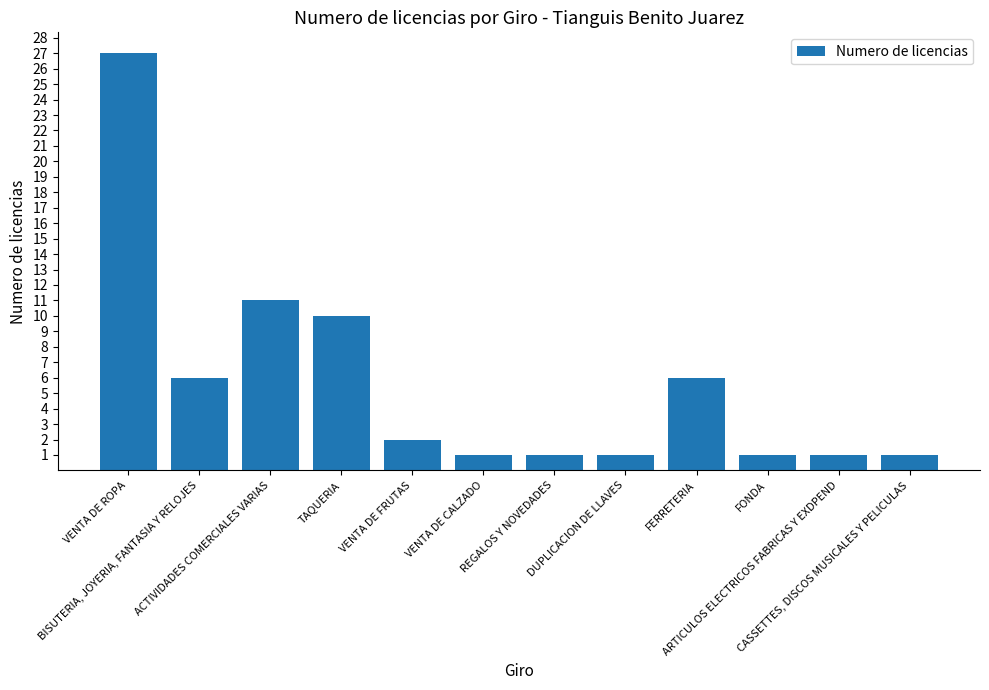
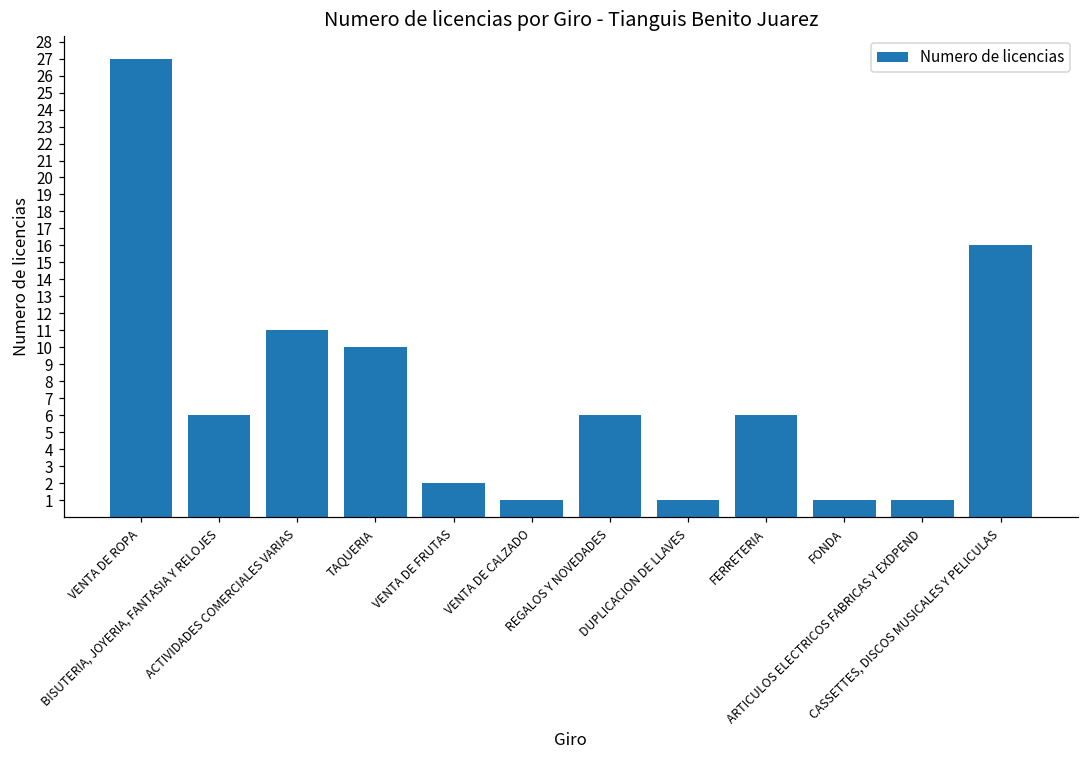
  {
    "VENTA DE ROPA": 27,
    "BISUTERIA, JOYERIA, FANTASIA Y RELOJES": 6,
    "ACTIVIDADES COMERCIALES VARIAS": 11,
    "TAQUERIA": 10,
    "VENTA DE FRUTAS": 2,
    "VENTA DE CALZADO": 1,
-   "REGALOS Y NOVEDADES": 1,
+   "REGALOS Y NOVEDADES": 6,
    "DUPLICACION DE LLAVES": 1,
    "FERRETERIA": 6,
    "FONDA": 1,
    "ARTICULOS ELECTRICOS FABRICAS Y EXDPEND": 1,
-   "CASSETTES, DISCOS MUSICALES Y PELICULAS": 1
+   "CASSETTES, DISCOS MUSICALES Y PELICULAS": 16
  }
